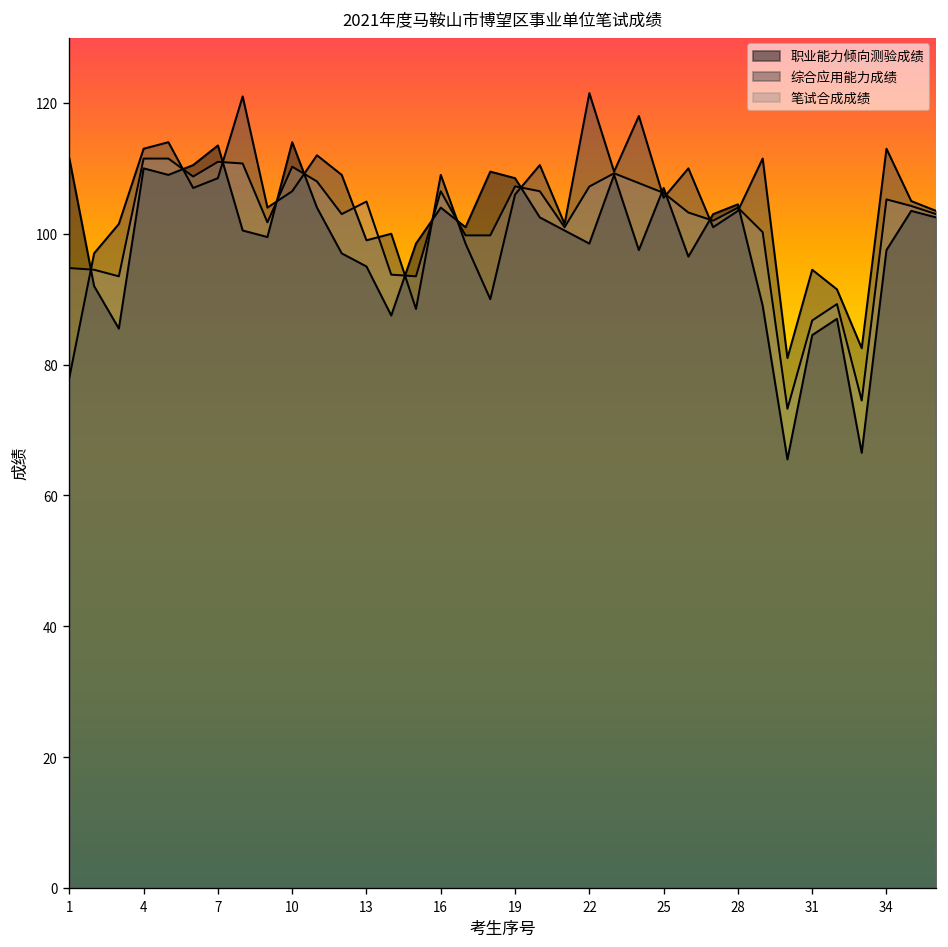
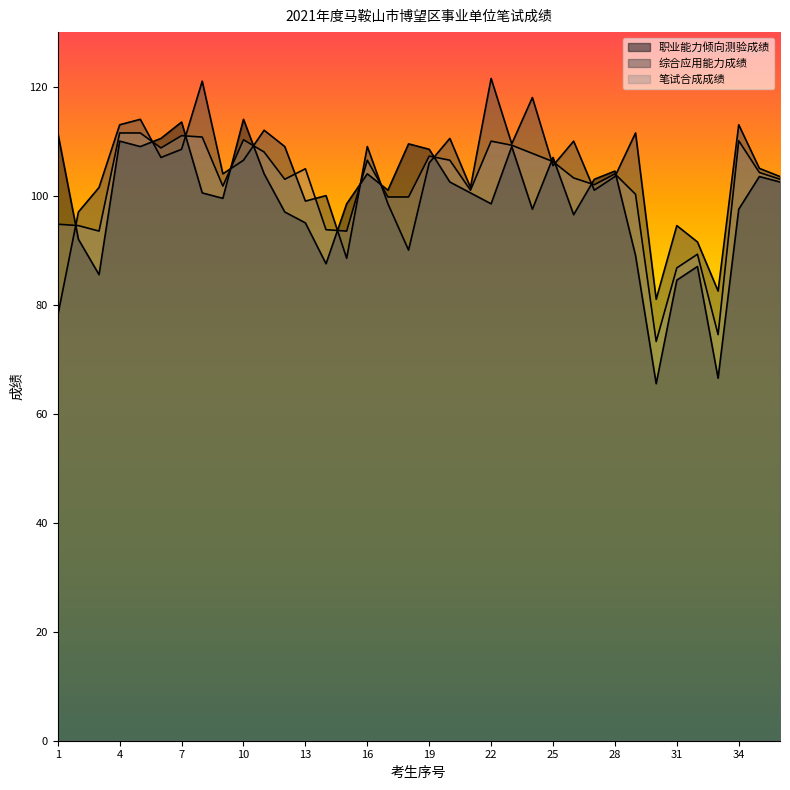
  {
    "笔试合成成绩": {
      "1": 95,
      "4": 111,
      "7": 111,
      "10": 110,
      "13": 105,
      "16": 107,
      "19": 107,
-     "22": 107,
+     "22": 110,
      "25": 106,
      "28": 104,
      "31": 87,
-     "34": 105
+     "34": 110
    }
  }
